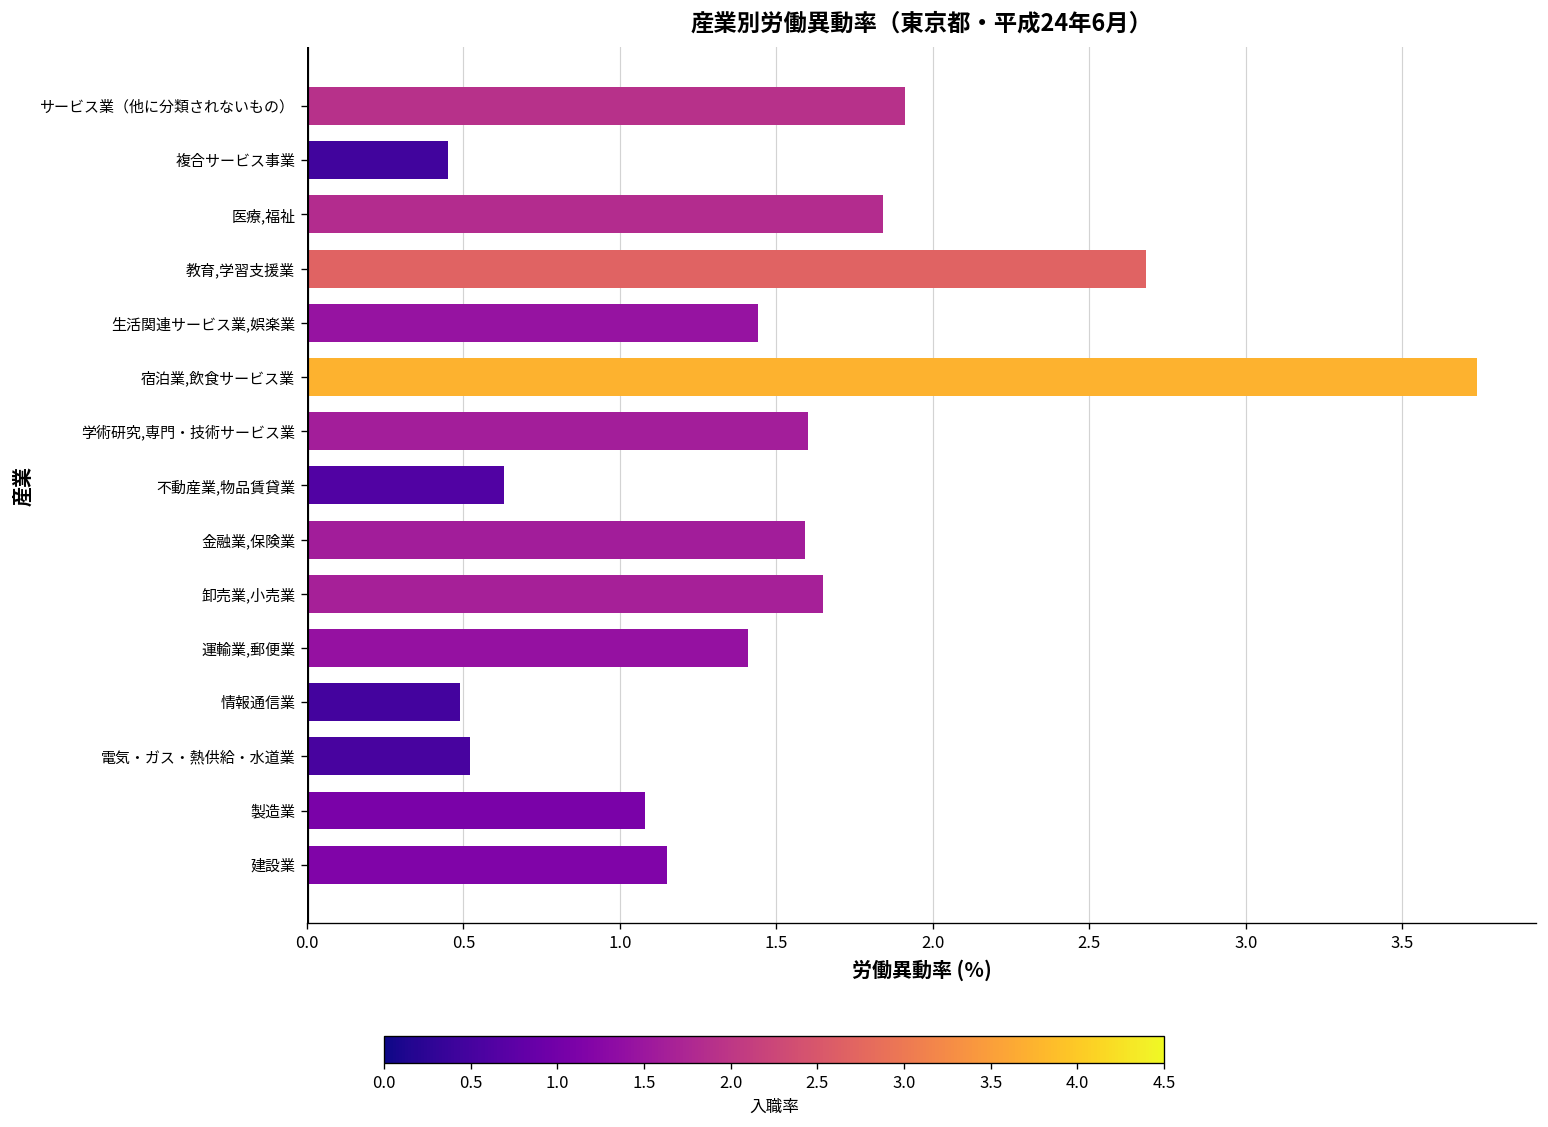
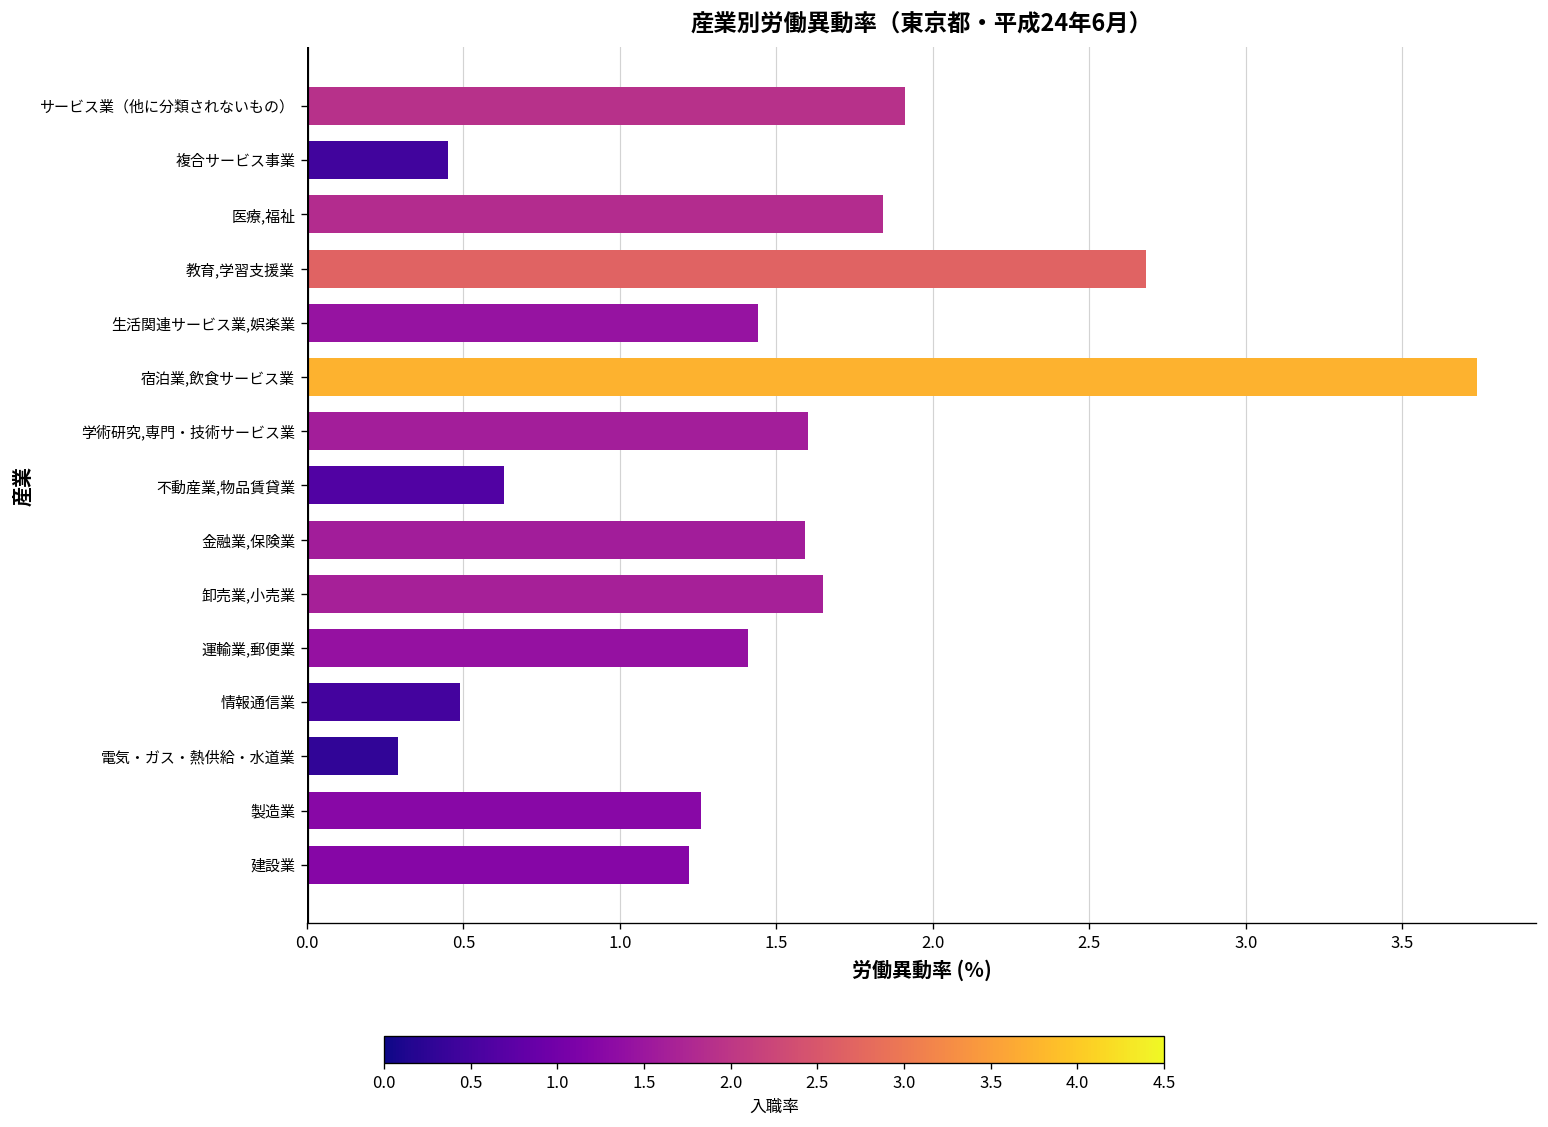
  {
    "サービス業（他に分類されないもの）": 1.91,
    "複合サービス事業": 0.45,
    "医療,福祉": 1.84,
    "教育,学習支援業": 2.68,
    "生活関連サービス業,娯楽業": 1.44,
    "宿泊業,飲食サービス業": 3.74,
    "学術研究,専門・技術サービス業": 1.60,
    "不動産業,物品賃貸業": 0.63,
    "金融業,保険業": 1.59,
    "卸売業,小売業": 1.65,
    "運輸業,郵便業": 1.41,
    "情報通信業": 0.49,
-   "電気・ガス・熱供給・水道業": 0.52,
-   "製造業": 1.08,
-   "建設業": 1.15
+   "電気・ガス・熱供給・水道業": 0.29,
+   "製造業": 1.26,
+   "建設業": 1.22
  }
